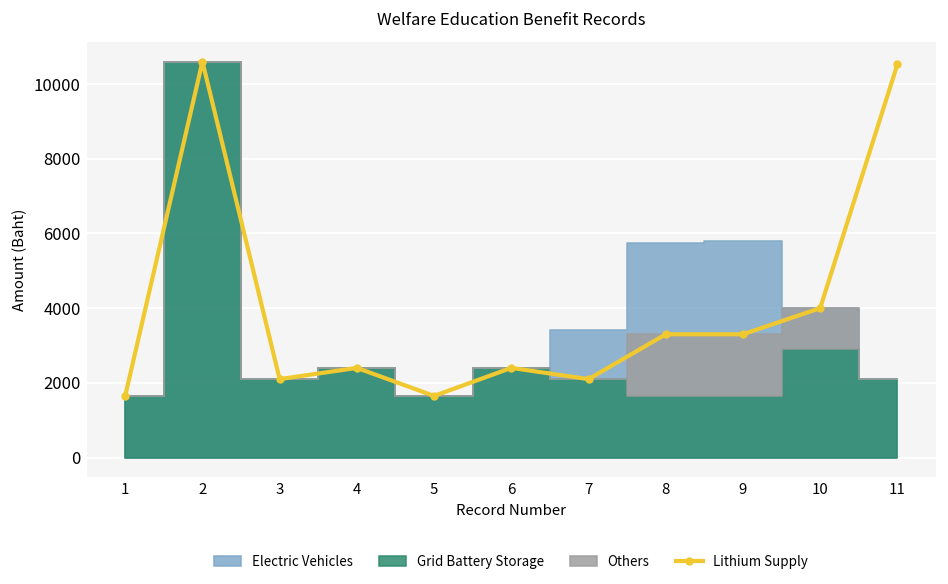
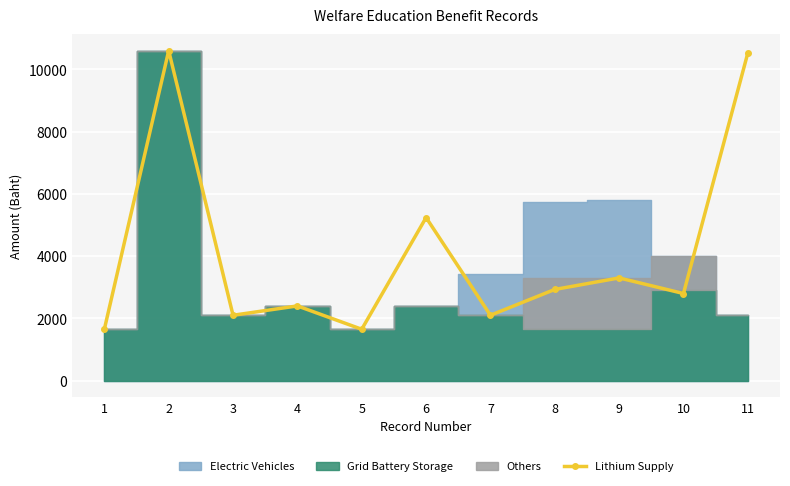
  {
    "Lithium Supply": {
      "2": 10600,
      "3": 2100,
      "4": 2400,
      "5": 1700,
-     "6": 2400,
+     "6": 5200,
      "7": 2100,
-     "8": 3300,
+     "8": 2900,
      "9": 3300,
-     "10": 4000,
+     "10": 2800,
      "11": 10500
    }
  }
